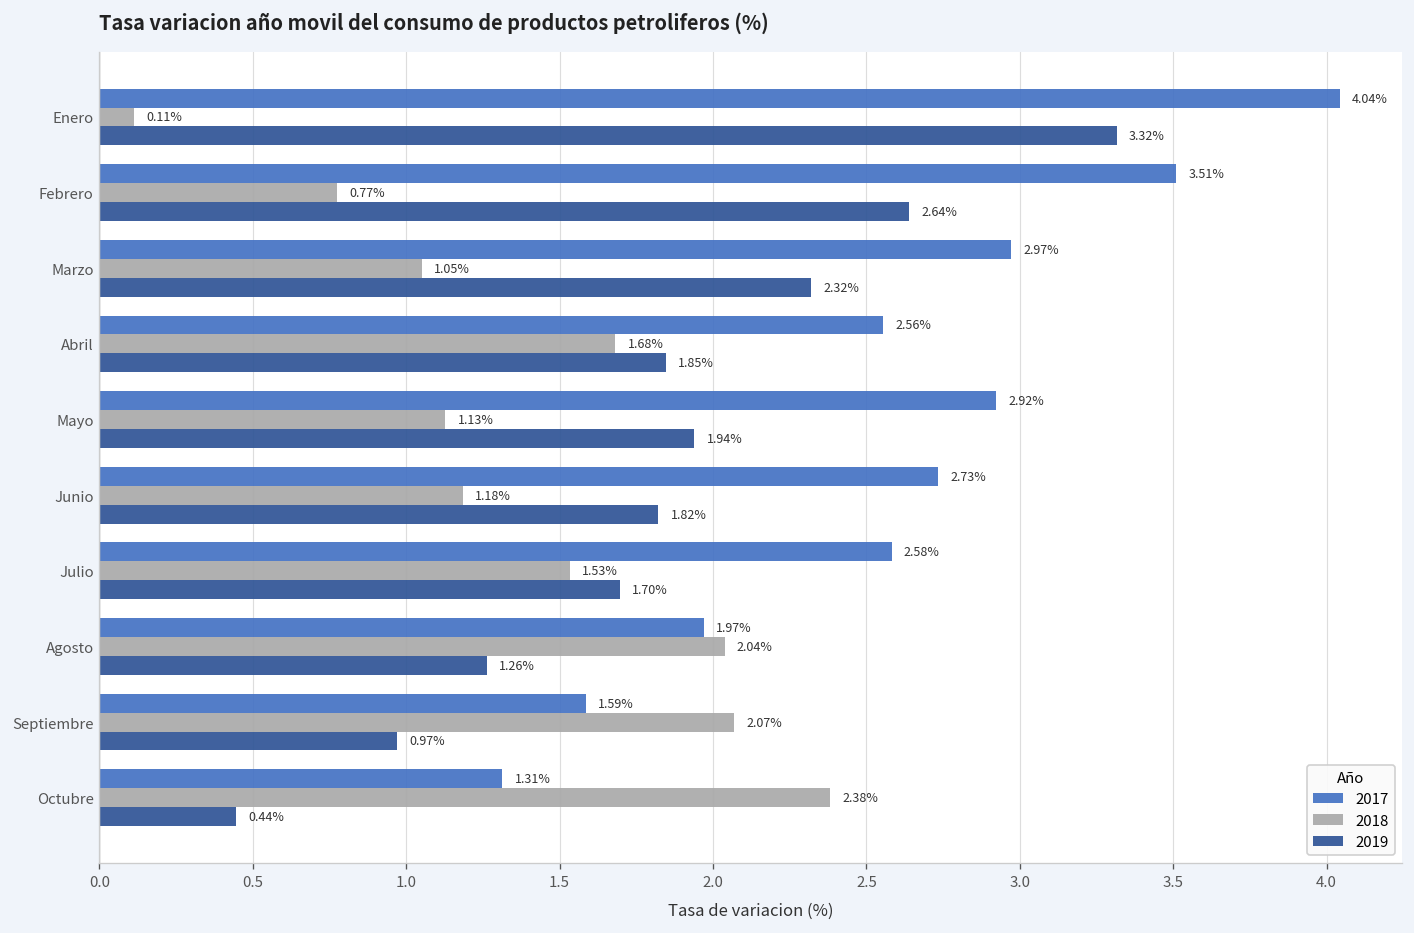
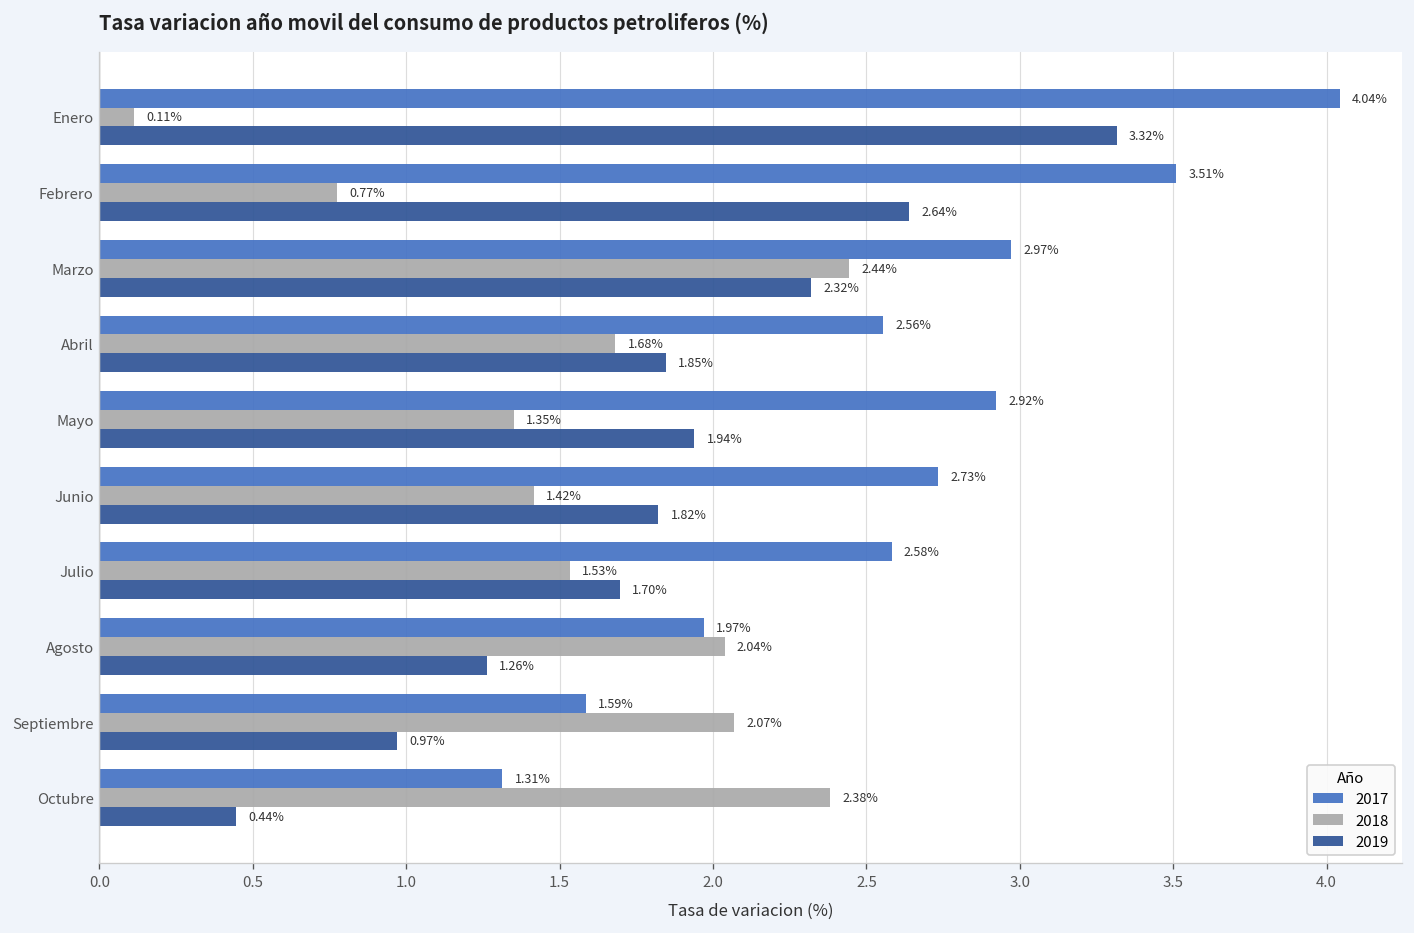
  {
    "2018": {
      "Enero": "0.11%",
      "Febrero": "0.77%",
-     "Marzo": "1.05%",
+     "Marzo": "2.44%",
      "Abril": "1.68%",
-     "Mayo": "1.13%",
-     "Junio": "1.18%",
+     "Mayo": "1.35%",
+     "Junio": "1.42%",
      "Julio": "1.53%",
      "Agosto": "2.04%",
      "Septiembre": "2.07%",
      "Octubre": "2.38%"
    }
  }
